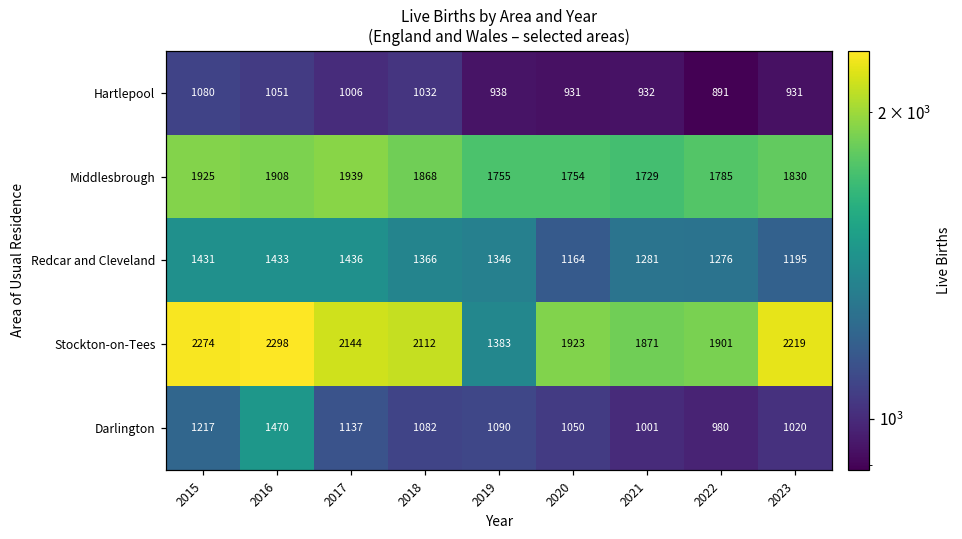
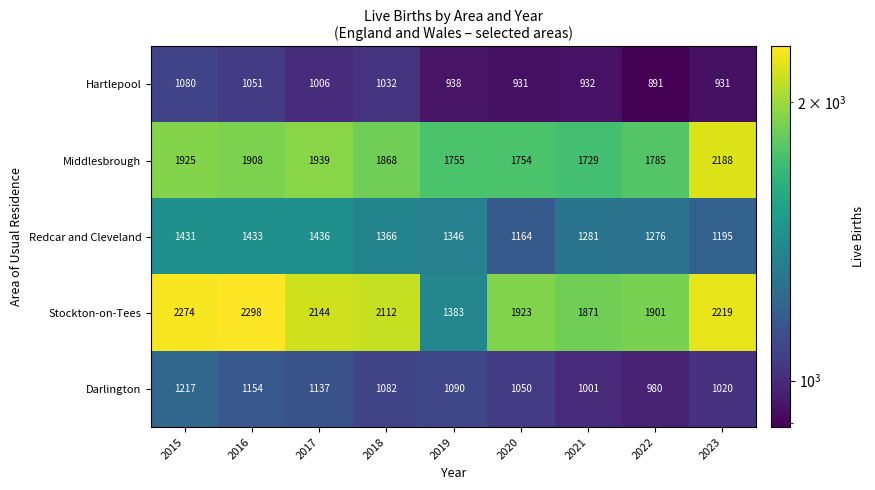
  {
    "Hartlepool": {
      "2015": 1080,
      "2016": 1051,
      "2017": 1006,
      "2018": 1032,
      "2019": 938,
      "2020": 931,
      "2021": 932,
      "2022": 891,
      "2023": 931
    },
    "Middlesbrough": {
      "2015": 1925,
      "2016": 1908,
      "2017": 1939,
      "2018": 1868,
      "2019": 1755,
      "2020": 1754,
      "2021": 1729,
      "2022": 1785,
-     "2023": 1830
+     "2023": 2188
    },
    "Redcar and Cleveland": {
      "2015": 1431,
      "2016": 1433,
      "2017": 1436,
      "2018": 1366,
      "2019": 1346,
      "2020": 1164,
      "2021": 1281,
      "2022": 1276,
      "2023": 1195
    },
    "Stockton-on-Tees": {
      "2015": 2274,
      "2016": 2298,
      "2017": 2144,
      "2018": 2112,
      "2019": 1383,
      "2020": 1923,
      "2021": 1871,
      "2022": 1901,
      "2023": 2219
    },
    "Darlington": {
      "2015": 1217,
-     "2016": 1470,
+     "2016": 1154,
      "2017": 1137,
      "2018": 1082,
      "2019": 1090,
      "2020": 1050,
      "2021": 1001,
      "2022": 980,
      "2023": 1020
    }
  }
